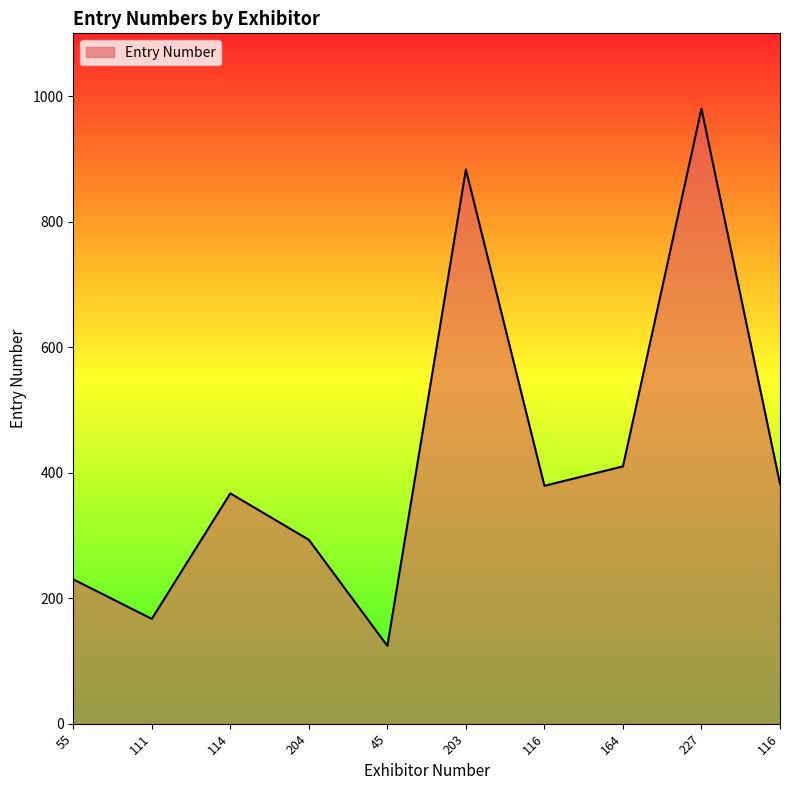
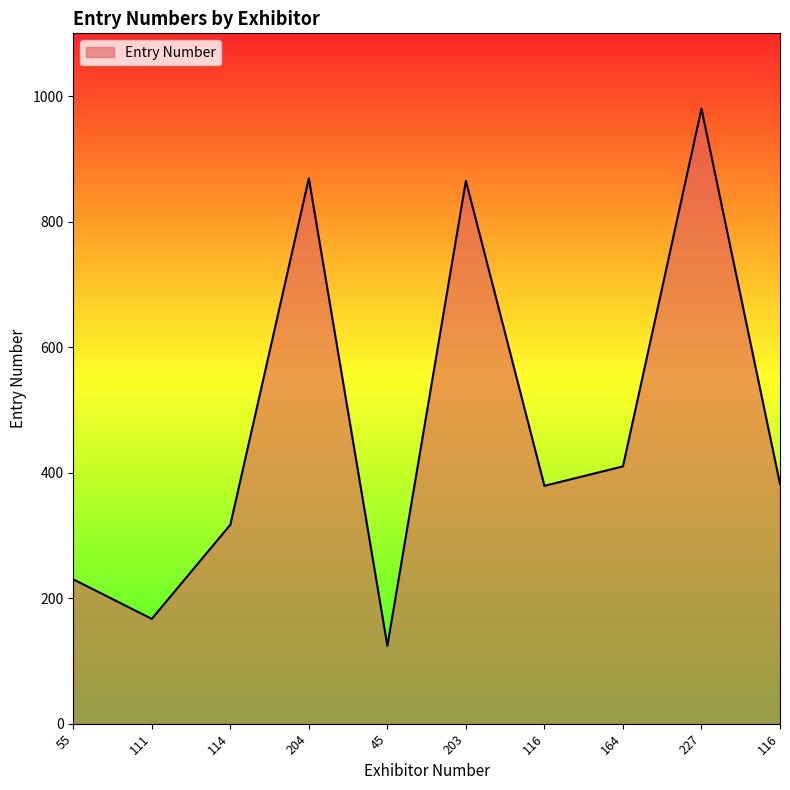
  {
    "55": 230,
    "111": 170,
-   "114": 370,
-   "204": 290,
+   "114": 320,
+   "204": 870,
    "45": 120,
-   "203": 880,
+   "203": 870,
    "164": 410,
    "227": 980
  }
